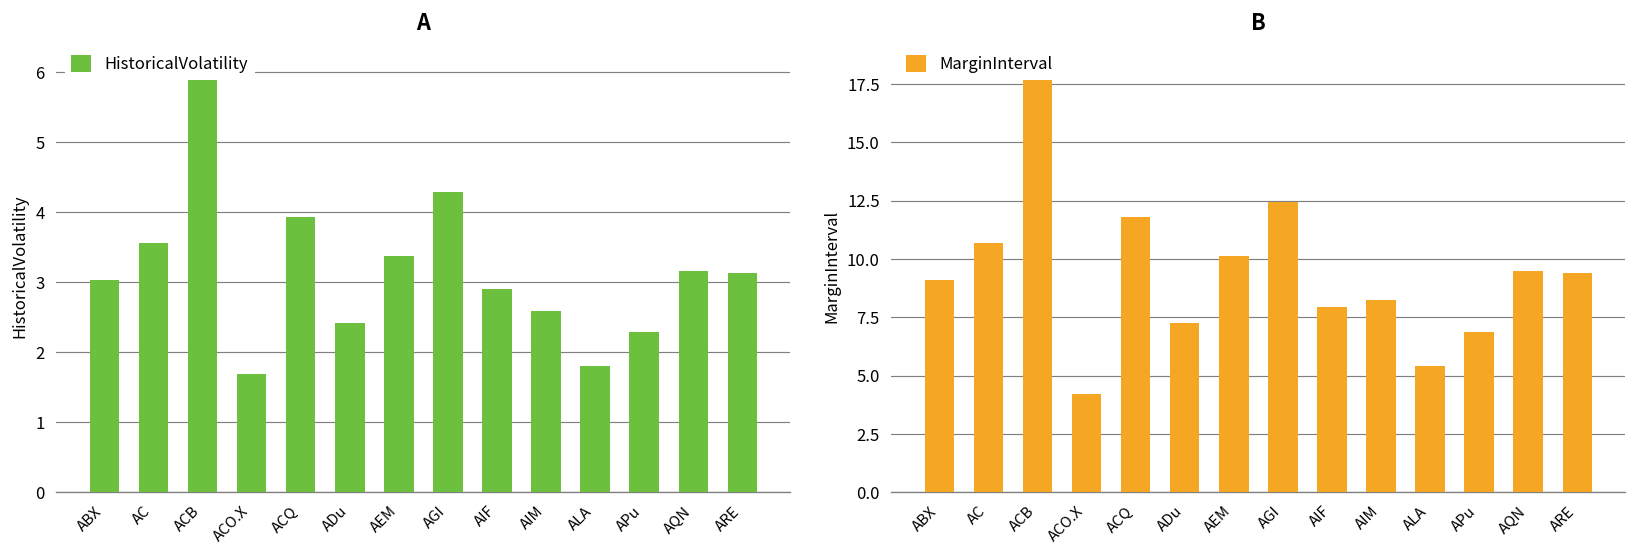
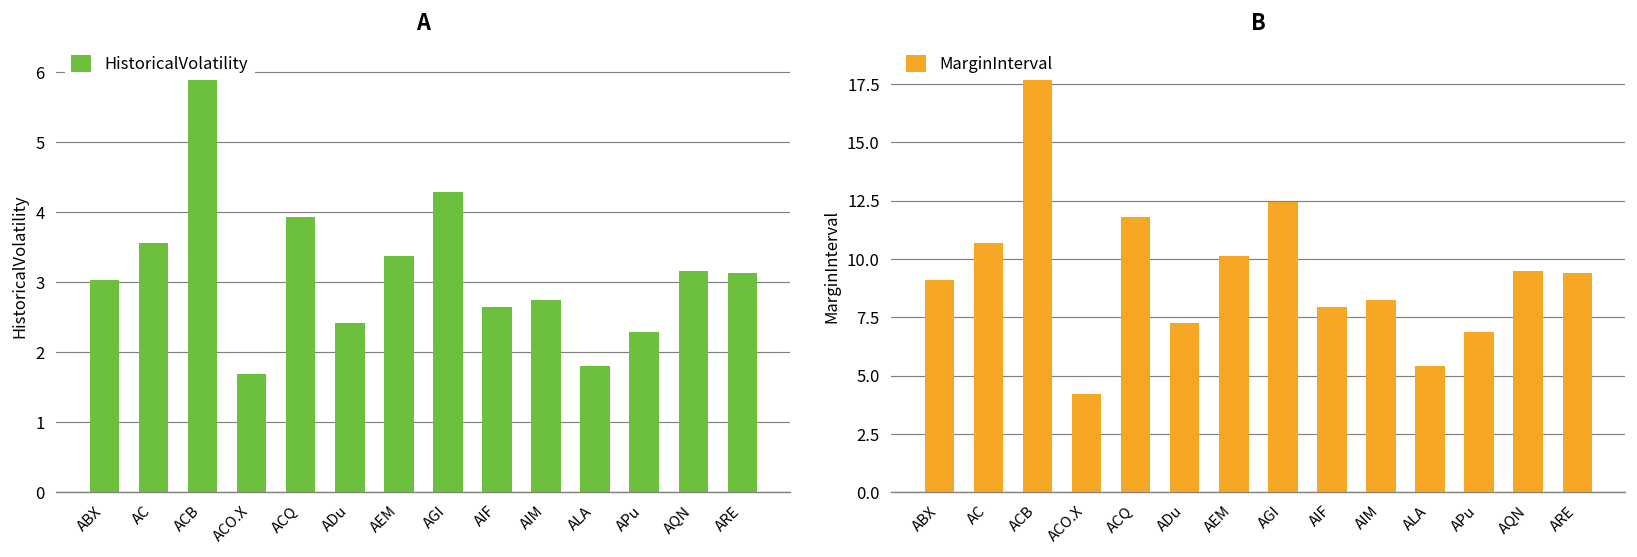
  {
    "A": {
      "ABX": 3.0,
      "AC": 3.6,
      "ACO.X": 1.7,
      "ACQ": 3.9,
      "ADu": 2.4,
      "AEM": 3.4,
      "AGI": 4.3,
-     "AIF": 2.9,
-     "AIM": 2.6,
+     "AIF": 2.6,
+     "AIM": 2.8,
      "ALA": 1.8,
      "APu": 2.3,
      "AQN": 3.2,
      "ARE": 3.1
    },
    "B": {
      "ABX": 9.1,
      "AC": 10.7,
      "ACO.X": 4.2,
      "ACQ": 11.8,
      "ADu": 7.2,
      "AEM": 10.1,
      "AGI": 12.4,
      "AIF": 7.9,
      "AIM": 8.3,
      "ALA": 5.4,
      "APu": 6.9,
      "AQN": 9.5,
      "ARE": 9.4
    }
  }
